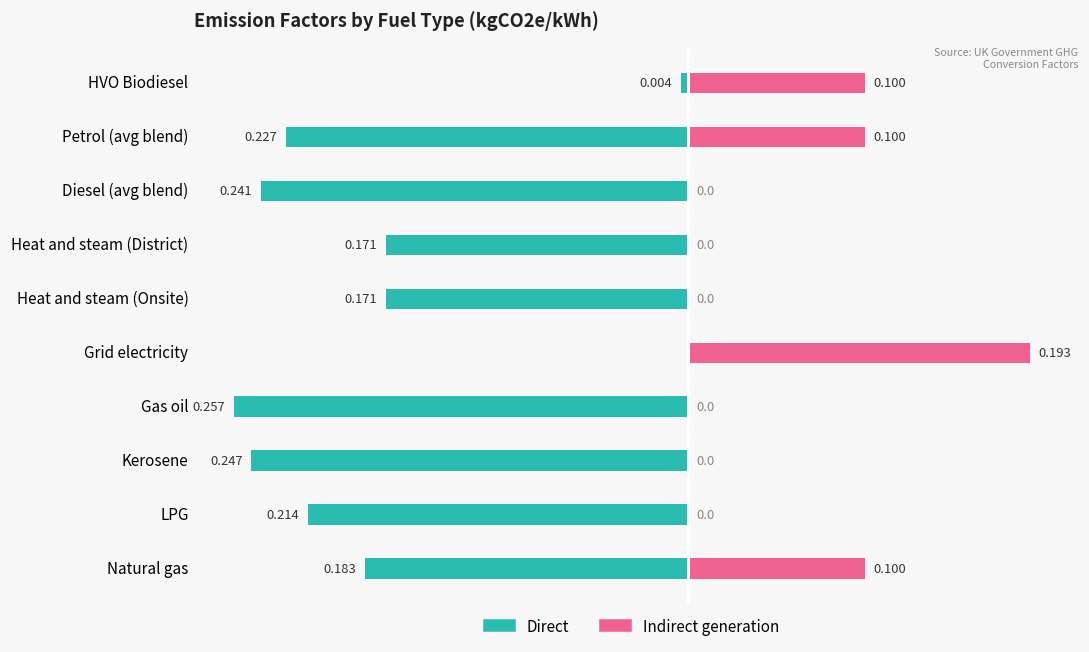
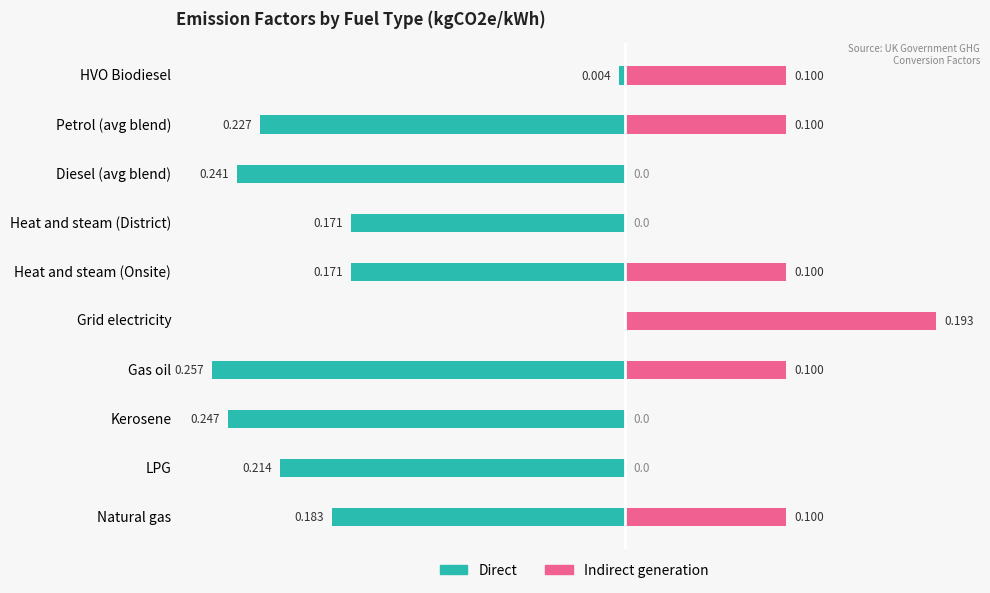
  {
    "Indirect generation": {
      "HVO Biodiesel": 0.100,
      "Petrol (avg blend)": 0.100,
      "Diesel (avg blend)": 0.0,
      "Heat and steam (District)": 0.0,
-     "Heat and steam (Onsite)": 0.0,
+     "Heat and steam (Onsite)": 0.100,
      "Grid electricity": 0.193,
-     "Gas oil": 0.0,
+     "Gas oil": 0.100,
      "Kerosene": 0.0,
      "LPG": 0.0,
      "Natural gas": 0.100
    }
  }
